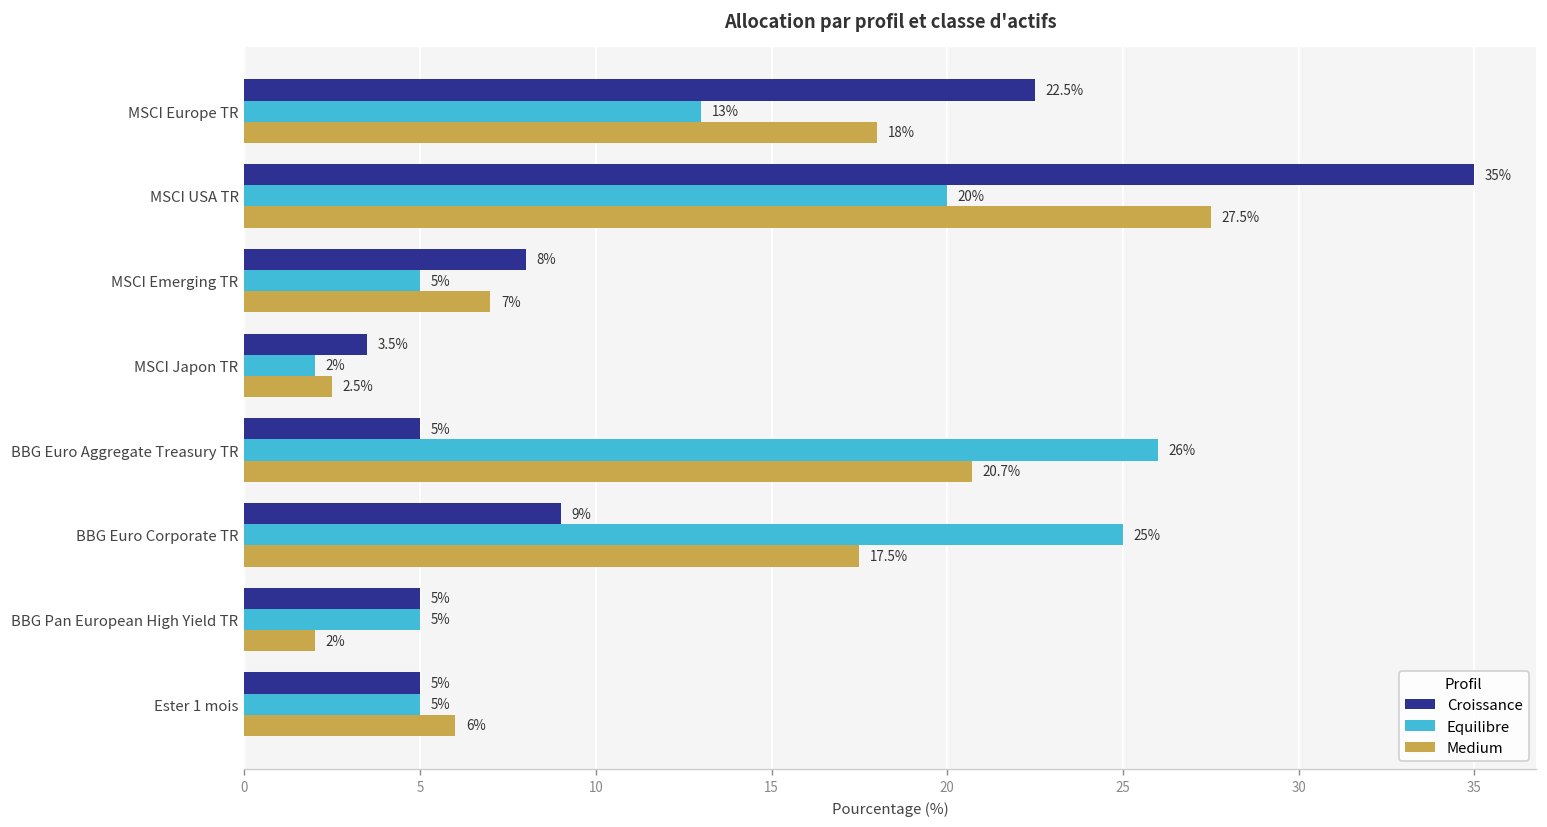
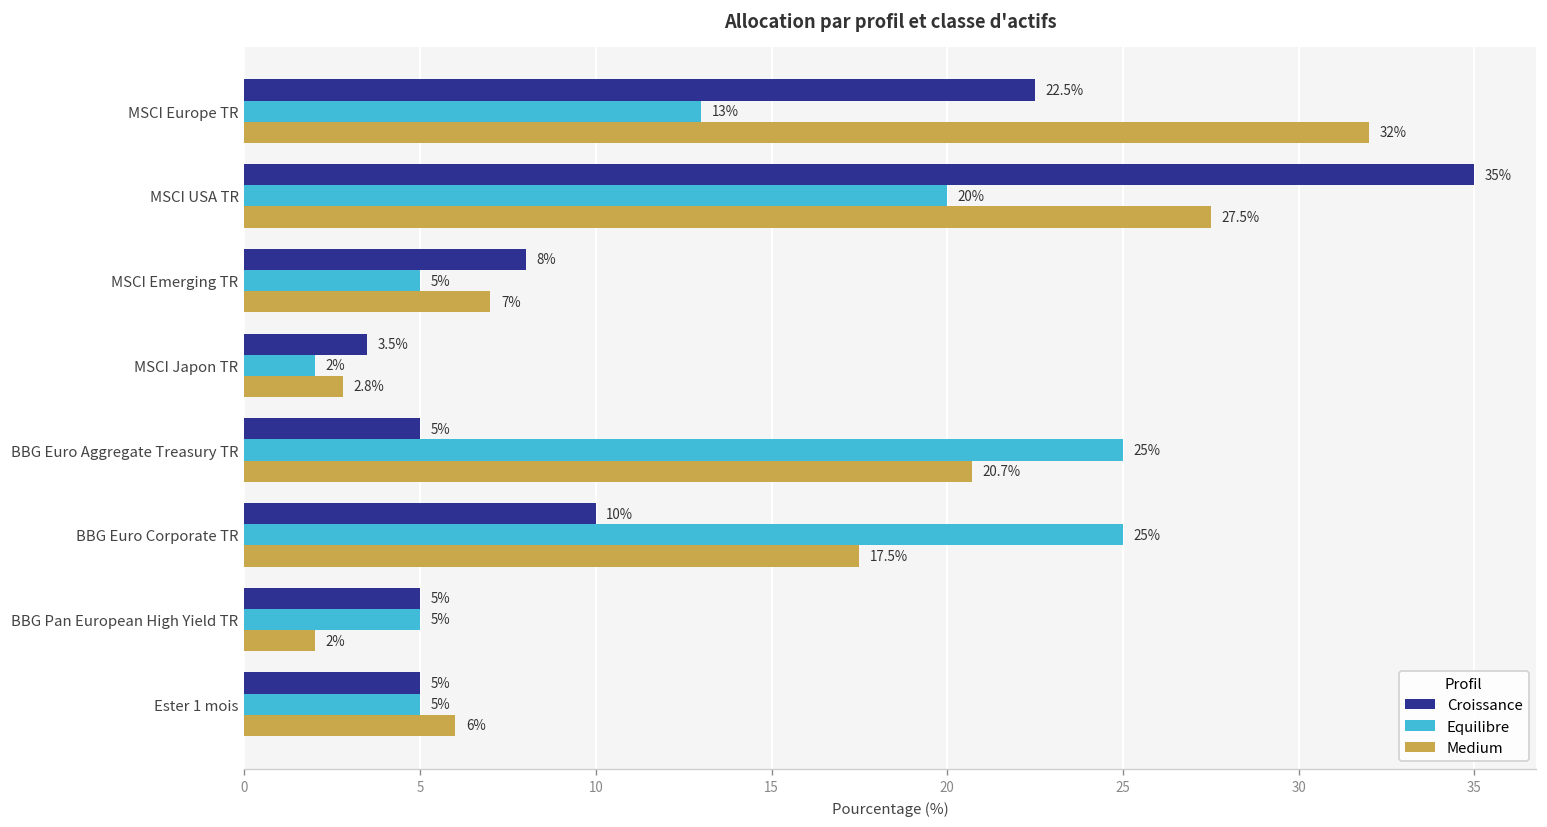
  {
    "Croissance": {
      "MSCI Europe TR": "22.5%",
      "MSCI USA TR": "35%",
      "MSCI Emerging TR": "8%",
      "MSCI Japon TR": "3.5%",
      "BBG Euro Aggregate Treasury TR": "5%",
-     "BBG Euro Corporate TR": "9%",
+     "BBG Euro Corporate TR": "10%",
      "BBG Pan European High Yield TR": "5%",
      "Ester 1 mois": "5%"
    },
    "Equilibre": {
      "MSCI Europe TR": "13%",
      "MSCI USA TR": "20%",
      "MSCI Emerging TR": "5%",
      "MSCI Japon TR": "2%",
-     "BBG Euro Aggregate Treasury TR": "26%",
+     "BBG Euro Aggregate Treasury TR": "25%",
      "BBG Euro Corporate TR": "25%",
      "BBG Pan European High Yield TR": "5%",
      "Ester 1 mois": "5%"
    },
    "Medium": {
-     "MSCI Europe TR": "18%",
+     "MSCI Europe TR": "32%",
      "MSCI USA TR": "27.5%",
      "MSCI Emerging TR": "7%",
-     "MSCI Japon TR": "2.5%",
+     "MSCI Japon TR": "2.8%",
      "BBG Euro Aggregate Treasury TR": "20.7%",
      "BBG Euro Corporate TR": "17.5%",
      "BBG Pan European High Yield TR": "2%",
      "Ester 1 mois": "6%"
    }
  }
